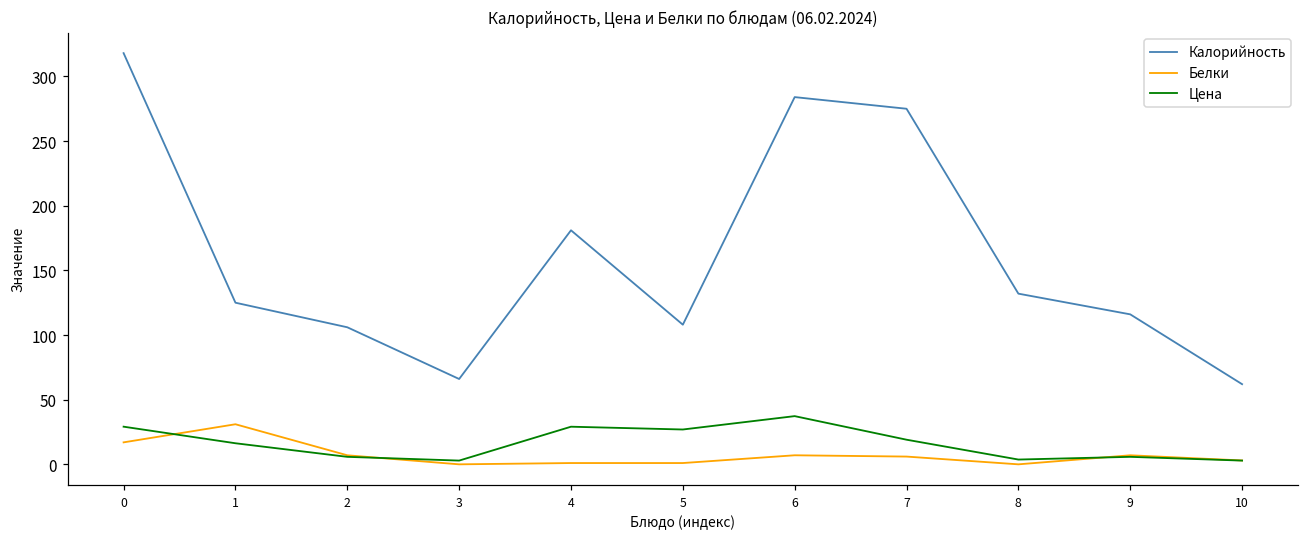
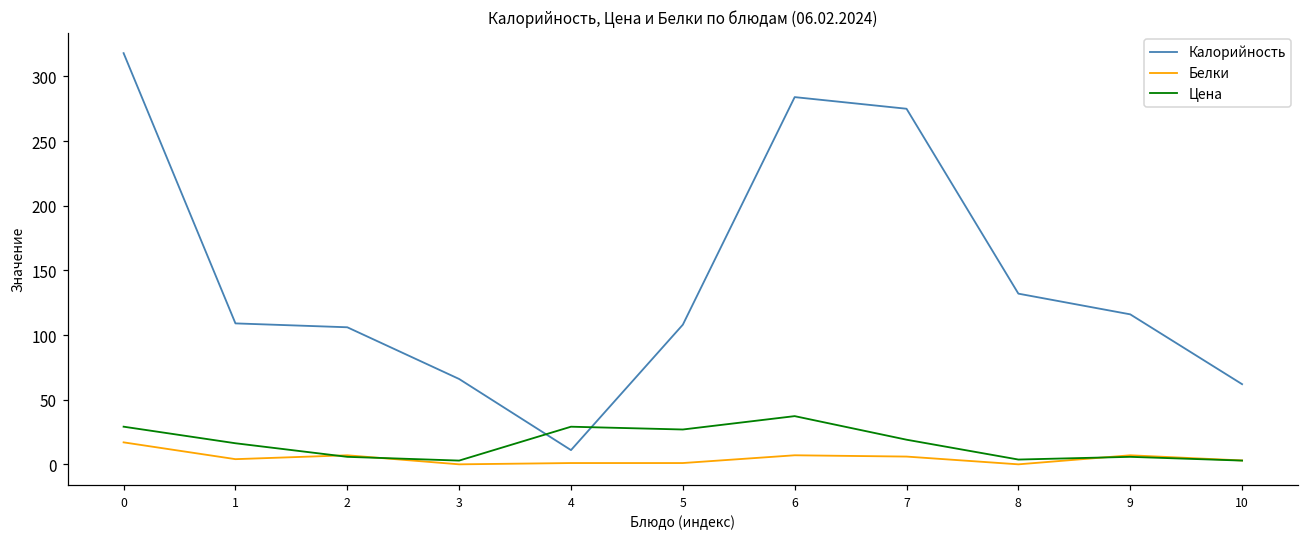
  {
    "Калорийность": {
      "0": 318,
-     "1": 125,
+     "1": 109,
      "2": 106,
      "3": 66,
-     "4": 181,
+     "4": 11,
      "5": 108,
      "6": 284,
      "7": 275,
      "8": 132,
      "9": 116,
      "10": 62
    },
    "Белки": {
      "0": 17,
-     "1": 31,
+     "1": 4,
      "3": 0,
      "4": 1,
      "5": 1,
      "6": 7,
      "7": 6,
      "8": 0
    },
    "Цена": {
      "0": 29,
      "1": 16,
      "3": 3,
      "4": 29,
      "5": 27,
      "6": 37,
      "7": 19,
      "8": 4
    }
  }
